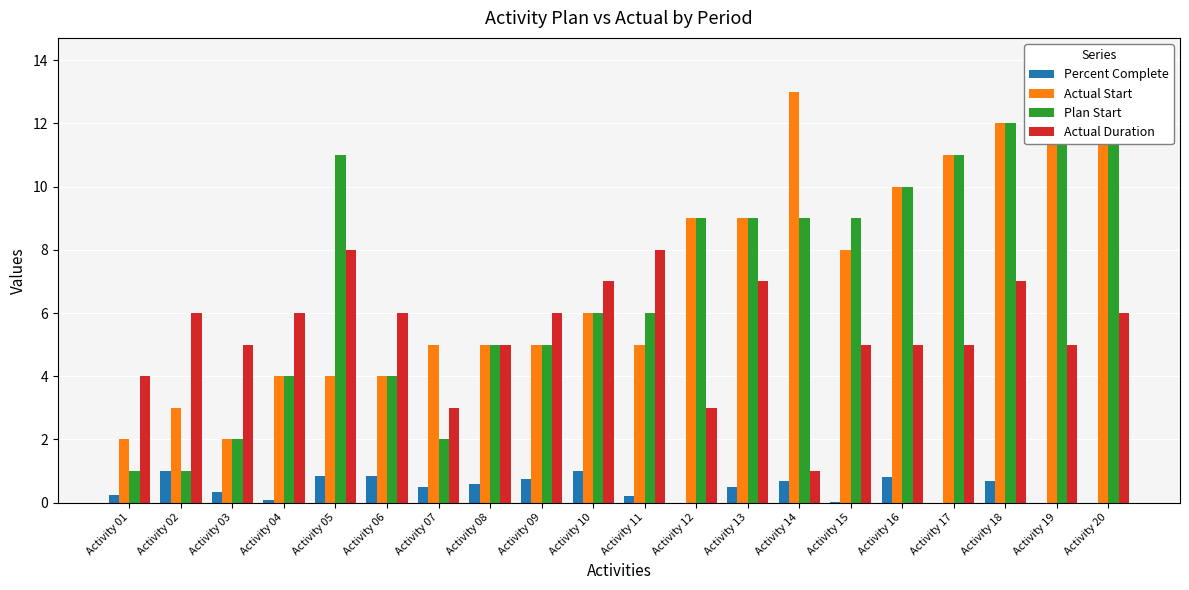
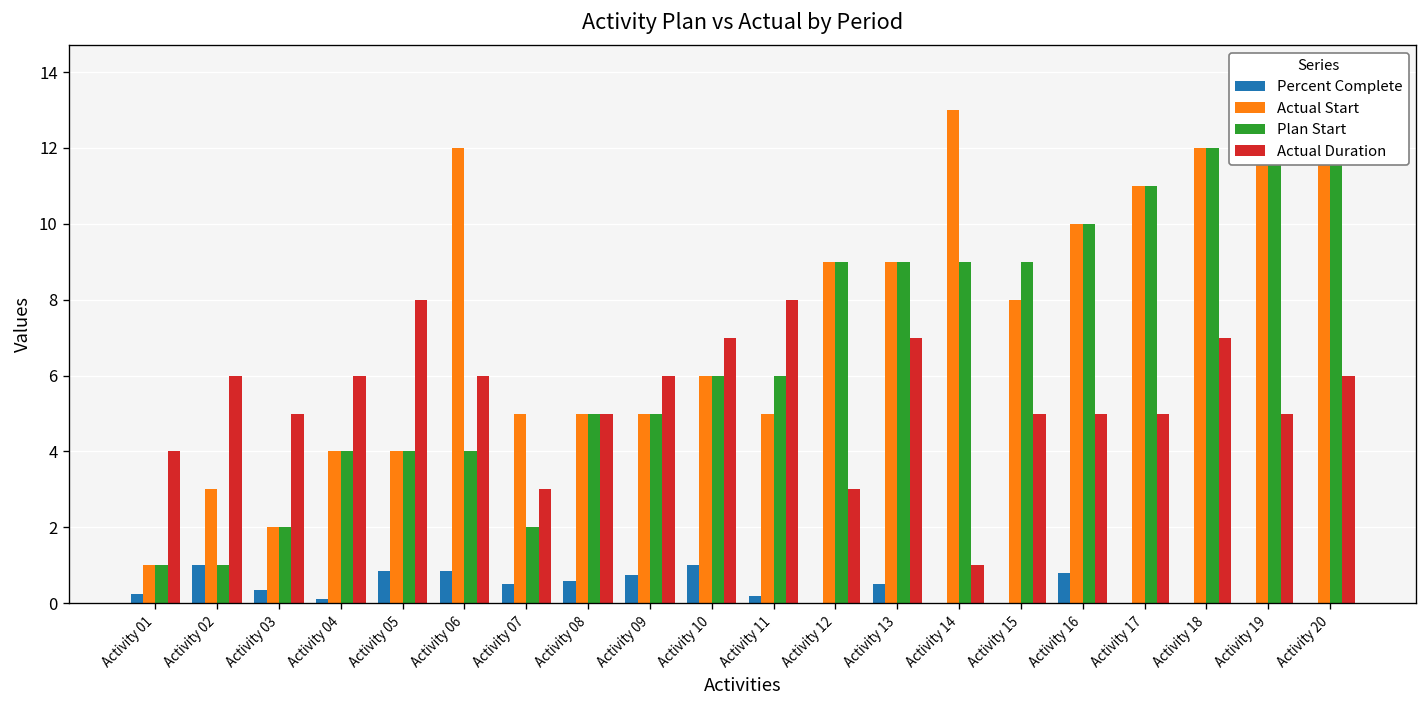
  {
    "Percent Complete": {
      "Activity 01": 0.3,
      "Activity 02": 1.0,
      "Activity 03": 0.4,
      "Activity 04": 0.1,
      "Activity 05": 0.9,
      "Activity 06": 0.9,
      "Activity 07": 0.5,
      "Activity 08": 0.6,
      "Activity 09": 0.8,
      "Activity 10": 1.0,
      "Activity 11": 0.2,
      "Activity 12": 0.0,
      "Activity 13": 0.5,
-     "Activity 14": 0.7,
+     "Activity 14": 0.0,
      "Activity 16": 0.8,
      "Activity 17": 0.0,
-     "Activity 18": 0.7,
+     "Activity 18": 0.0,
      "Activity 19": 0.0,
      "Activity 20": 0.0
    },
    "Actual Start": {
-     "Activity 01": 2,
+     "Activity 01": 1,
      "Activity 02": 3,
      "Activity 03": 2,
      "Activity 04": 4,
      "Activity 05": 4,
-     "Activity 06": 4,
+     "Activity 06": 12,
      "Activity 07": 5,
      "Activity 08": 5,
      "Activity 09": 5,
      "Activity 10": 6,
      "Activity 11": 5,
      "Activity 12": 9,
      "Activity 13": 9,
      "Activity 14": 13,
      "Activity 15": 8,
      "Activity 16": 10,
      "Activity 17": 11,
      "Activity 18": 12
    },
    "Plan Start": {
      "Activity 01": 1,
      "Activity 02": 1,
      "Activity 03": 2,
      "Activity 04": 4,
-     "Activity 05": 11,
+     "Activity 05": 4,
      "Activity 06": 4,
      "Activity 07": 2,
      "Activity 08": 5,
      "Activity 09": 5,
      "Activity 10": 6,
      "Activity 11": 6,
      "Activity 12": 9,
      "Activity 13": 9,
      "Activity 14": 9,
      "Activity 15": 9,
      "Activity 16": 10,
      "Activity 17": 11,
      "Activity 18": 12
    },
    "Actual Duration": {
      "Activity 01": 4.0,
      "Activity 02": 6.0,
      "Activity 03": 5.0,
      "Activity 04": 6.0,
      "Activity 05": 8.0,
      "Activity 06": 6.0,
      "Activity 07": 3.0,
      "Activity 08": 5.0,
      "Activity 09": 6.0,
      "Activity 10": 7.0,
      "Activity 11": 8.0,
      "Activity 12": 3.0,
      "Activity 13": 7.0,
      "Activity 14": 1.0,
      "Activity 15": 5.0,
      "Activity 16": 5.0,
      "Activity 17": 5.0,
      "Activity 18": 7.0,
      "Activity 19": 5.0,
      "Activity 20": 6.0
    }
  }
